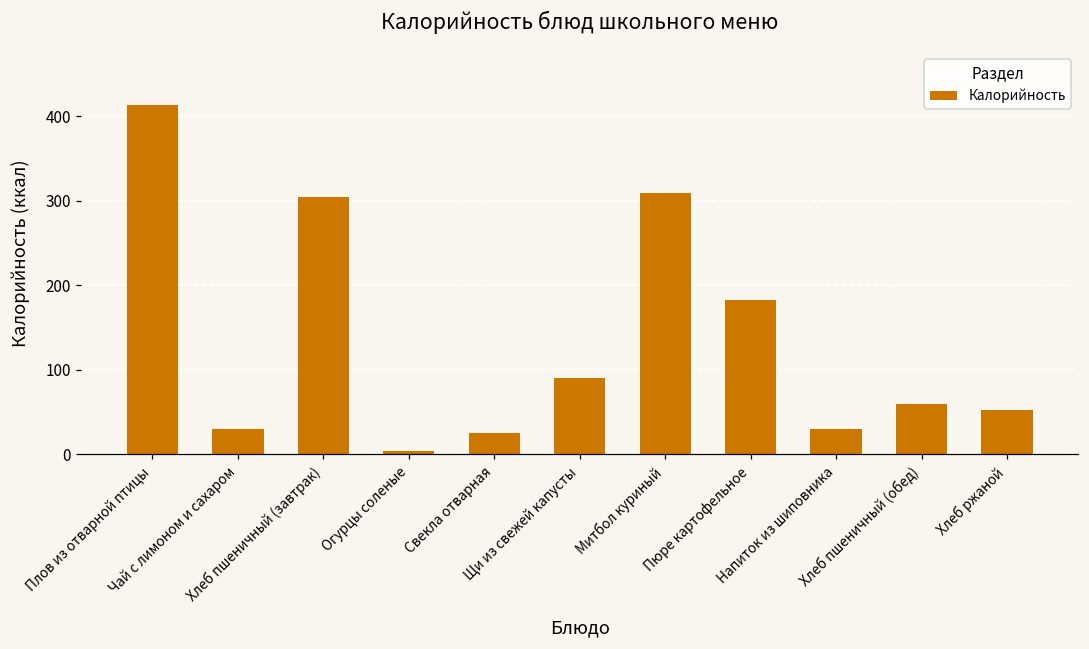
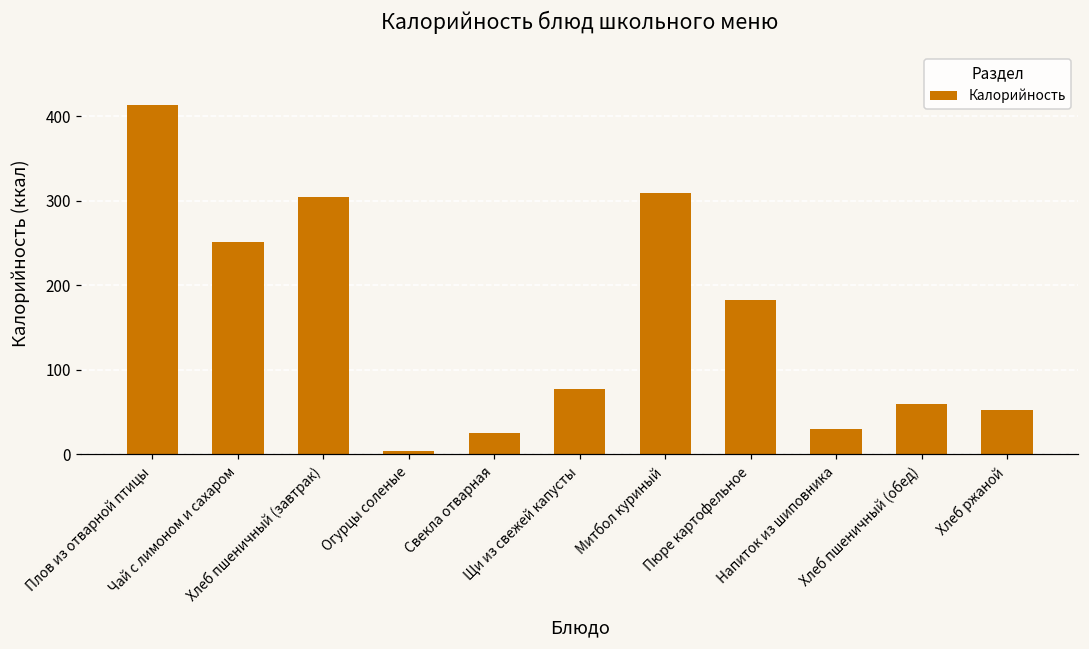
  {
    "Плов из отварной птицы": 410,
-   "Чай с лимоном и сахаром": 30,
+   "Чай с лимоном и сахаром": 250,
    "Хлеб пшеничный (завтрак)": 300,
    "Огурцы соленые": 0,
    "Свекла отварная": 30,
-   "Щи из свежей капусты": 90,
+   "Щи из свежей капусты": 80,
    "Митбол куриный": 310,
    "Пюре картофельное": 180,
    "Напиток из шиповника": 30,
    "Хлеб пшеничный (обед)": 60,
    "Хлеб ржаной": 50
  }
